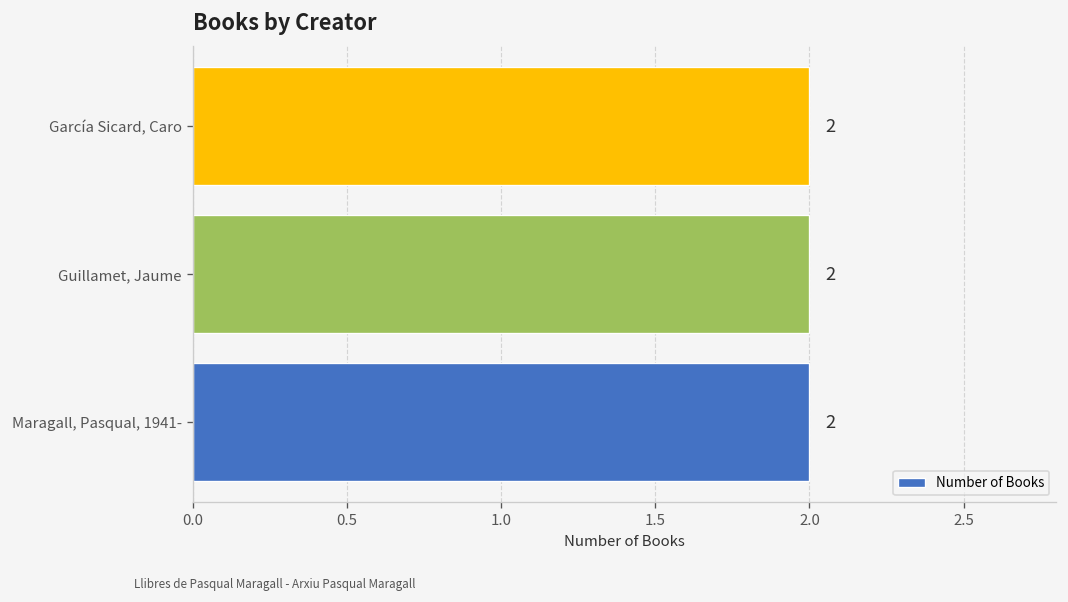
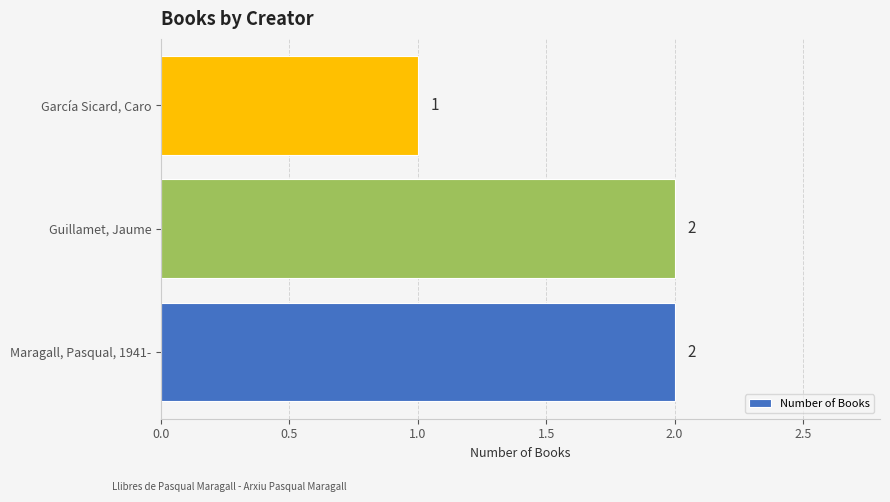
  {
-   "García Sicard, Caro": 2,
+   "García Sicard, Caro": 1,
    "Guillamet, Jaume": 2,
    "Maragall, Pasqual, 1941-": 2
  }
